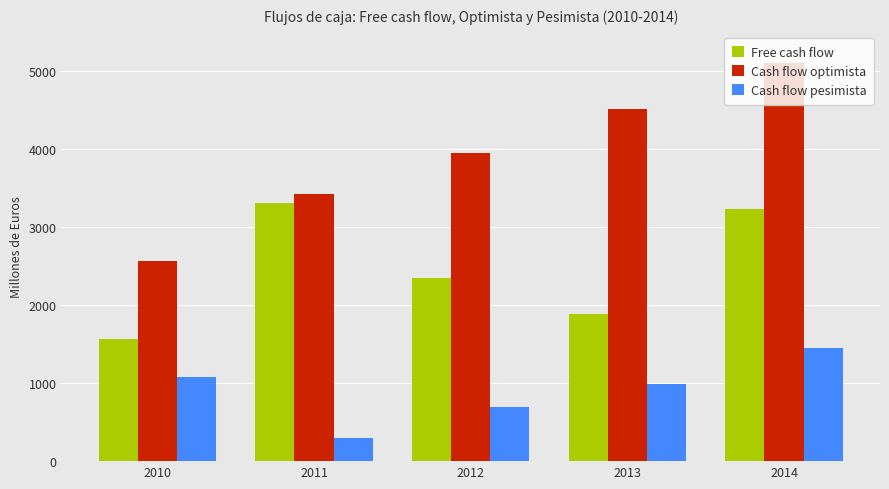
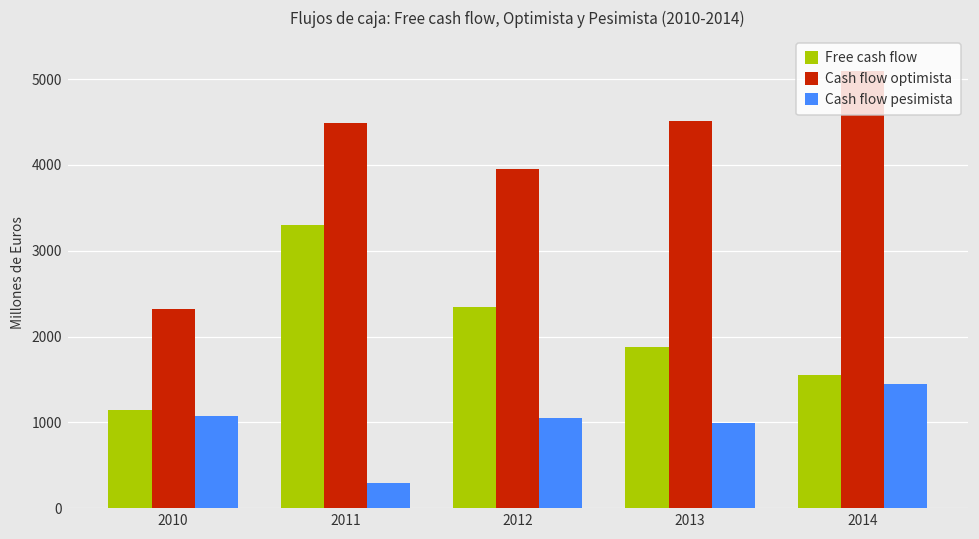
  {
    "Free cash flow": {
-     "2010": 1600,
+     "2010": 1200,
      "2011": 3300,
      "2012": 2300,
      "2013": 1900,
-     "2014": 3200
+     "2014": 1600
    },
    "Cash flow optimista": {
-     "2010": 2600,
-     "2011": 3400,
+     "2010": 2300,
+     "2011": 4500,
      "2012": 4000,
      "2013": 4500
    },
    "Cash flow pesimista": {
      "2010": 1100,
      "2011": 300,
-     "2012": 700,
+     "2012": 1100,
      "2013": 1000,
      "2014": 1400
    }
  }
